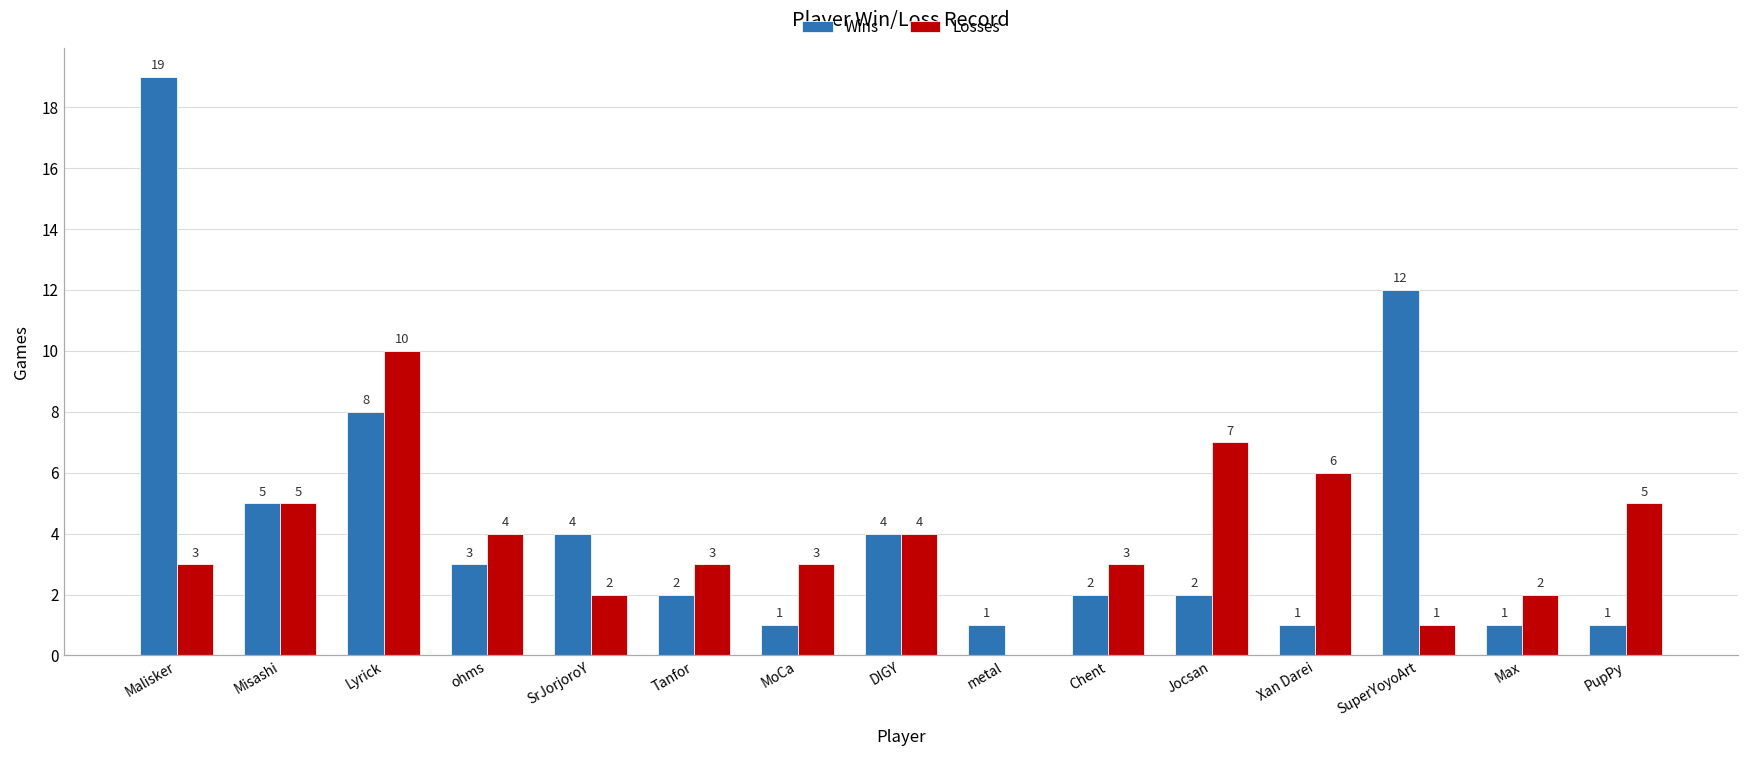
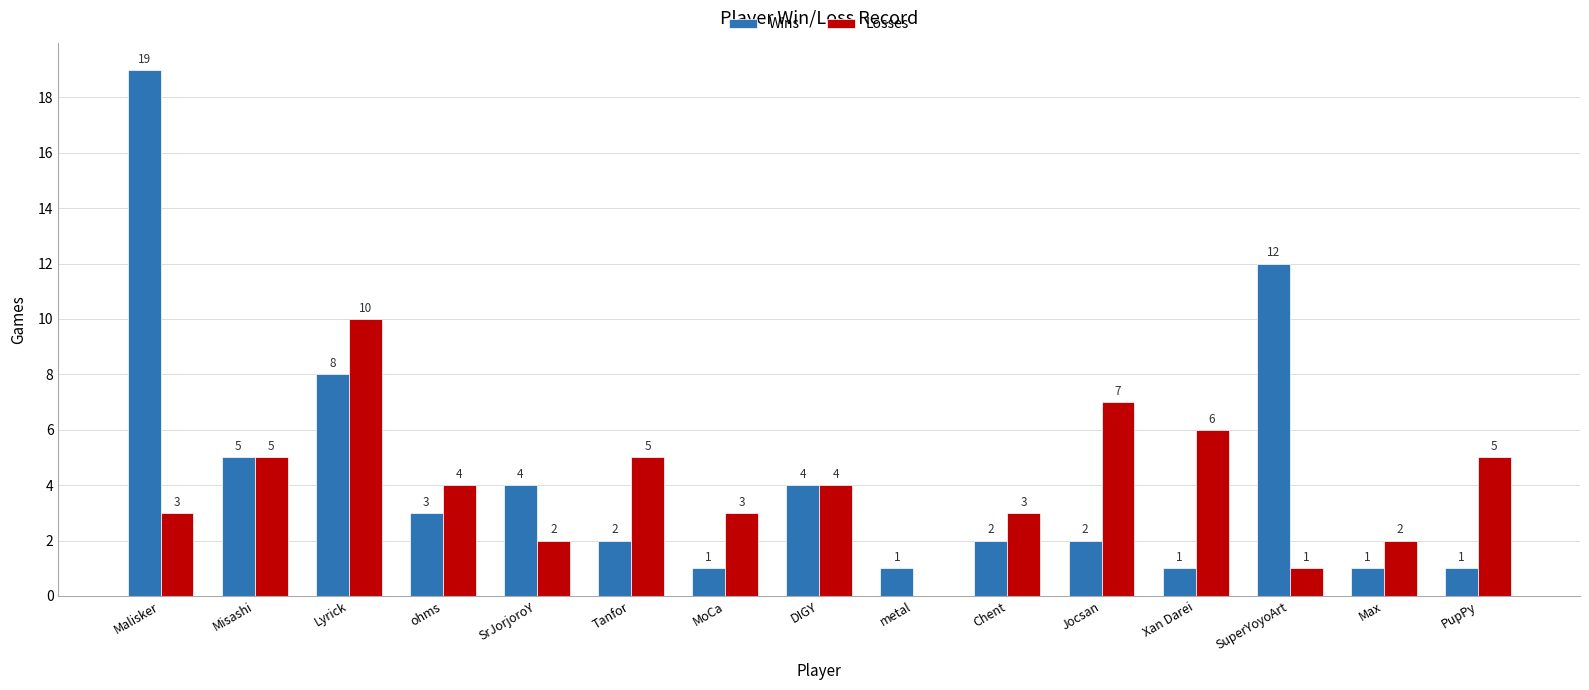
  {
    "Wins": {
      "Malisker": 19,
      "Misashi": 5,
      "Lyrick": 8,
      "ohms": 3,
      "SrJorjoroY": 4,
      "Tanfor": 2,
      "MoCa": 1,
      "DIGY": 4,
      "metal": 1,
      "Chent": 2,
      "Jocsan": 2,
      "Xan Darei": 1,
      "SuperYoyoArt": 12,
      "Max": 1,
      "PupPy": 1
    },
    "Losses": {
      "Malisker": 3,
      "Misashi": 5,
      "Lyrick": 10,
      "ohms": 4,
      "SrJorjoroY": 2,
-     "Tanfor": 3,
+     "Tanfor": 5,
      "MoCa": 3,
      "DIGY": 4,
      "Chent": 3,
      "Jocsan": 7,
      "Xan Darei": 6,
      "SuperYoyoArt": 1,
      "Max": 2,
      "PupPy": 5
    }
  }
